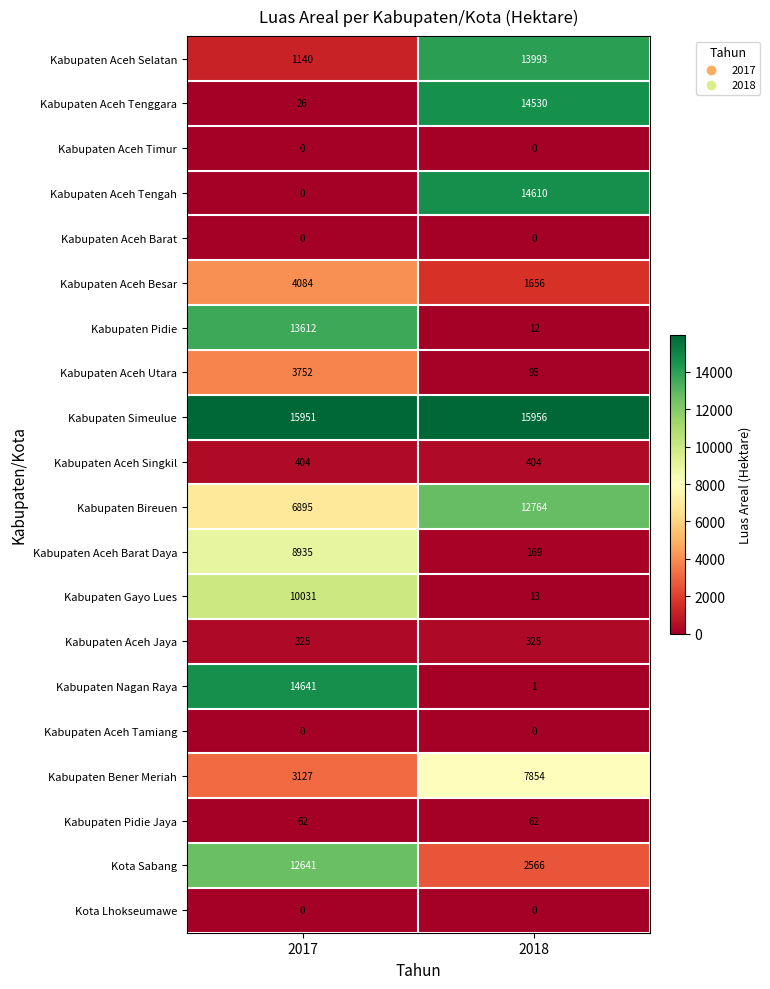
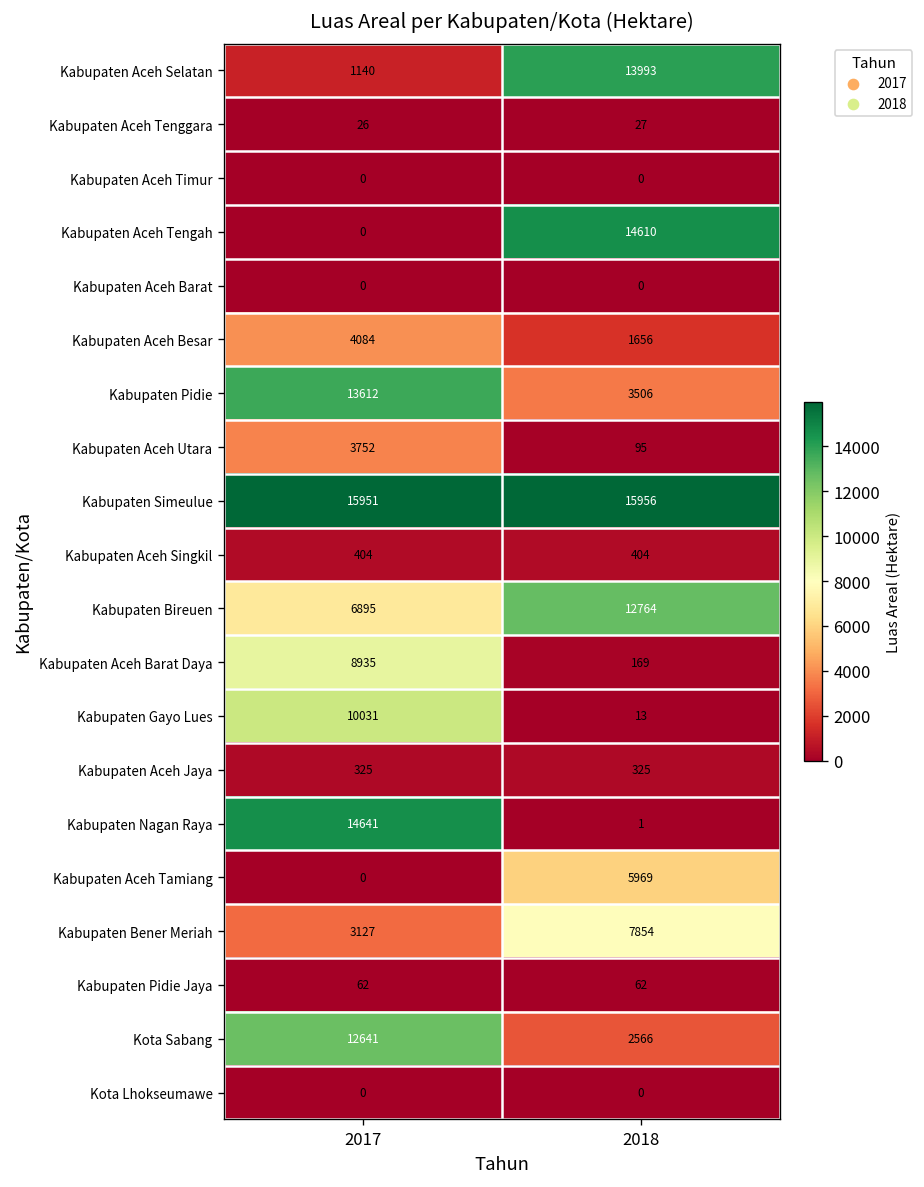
  {
    "Kabupaten Aceh Selatan": {
      "2017": 1140,
      "2018": 13993
    },
    "Kabupaten Aceh Tenggara": {
      "2017": 26,
-     "2018": 14530
+     "2018": 27
    },
    "Kabupaten Aceh Timur": {
      "2017": 0,
      "2018": 0
    },
    "Kabupaten Aceh Tengah": {
      "2017": 0,
      "2018": 14610
    },
    "Kabupaten Aceh Barat": {
      "2017": 0,
      "2018": 0
    },
    "Kabupaten Aceh Besar": {
      "2017": 4084,
      "2018": 1656
    },
    "Kabupaten Pidie": {
      "2017": 13612,
-     "2018": 12
+     "2018": 3506
    },
    "Kabupaten Aceh Utara": {
      "2017": 3752,
      "2018": 95
    },
    "Kabupaten Simeulue": {
      "2017": 15951,
      "2018": 15956
    },
    "Kabupaten Aceh Singkil": {
      "2017": 404,
      "2018": 404
    },
    "Kabupaten Bireuen": {
      "2017": 6895,
      "2018": 12764
    },
    "Kabupaten Aceh Barat Daya": {
      "2017": 8935,
      "2018": 169
    },
    "Kabupaten Gayo Lues": {
      "2017": 10031,
      "2018": 13
    },
    "Kabupaten Aceh Jaya": {
      "2017": 325,
      "2018": 325
    },
    "Kabupaten Nagan Raya": {
      "2017": 14641,
      "2018": 1
    },
    "Kabupaten Aceh Tamiang": {
      "2017": 0,
-     "2018": 0
+     "2018": 5969
    },
    "Kabupaten Bener Meriah": {
      "2017": 3127,
      "2018": 7854
    },
    "Kabupaten Pidie Jaya": {
      "2017": 62,
      "2018": 62
    },
    "Kota Sabang": {
      "2017": 12641,
      "2018": 2566
    },
    "Kota Lhokseumawe": {
      "2017": 0,
      "2018": 0
    }
  }
